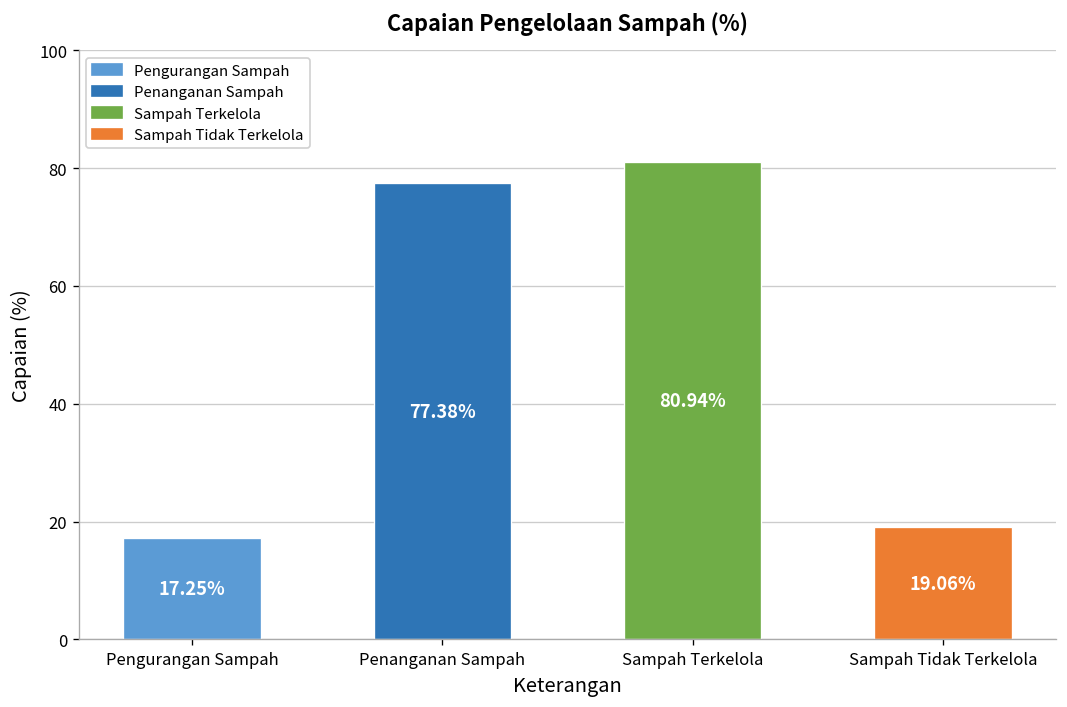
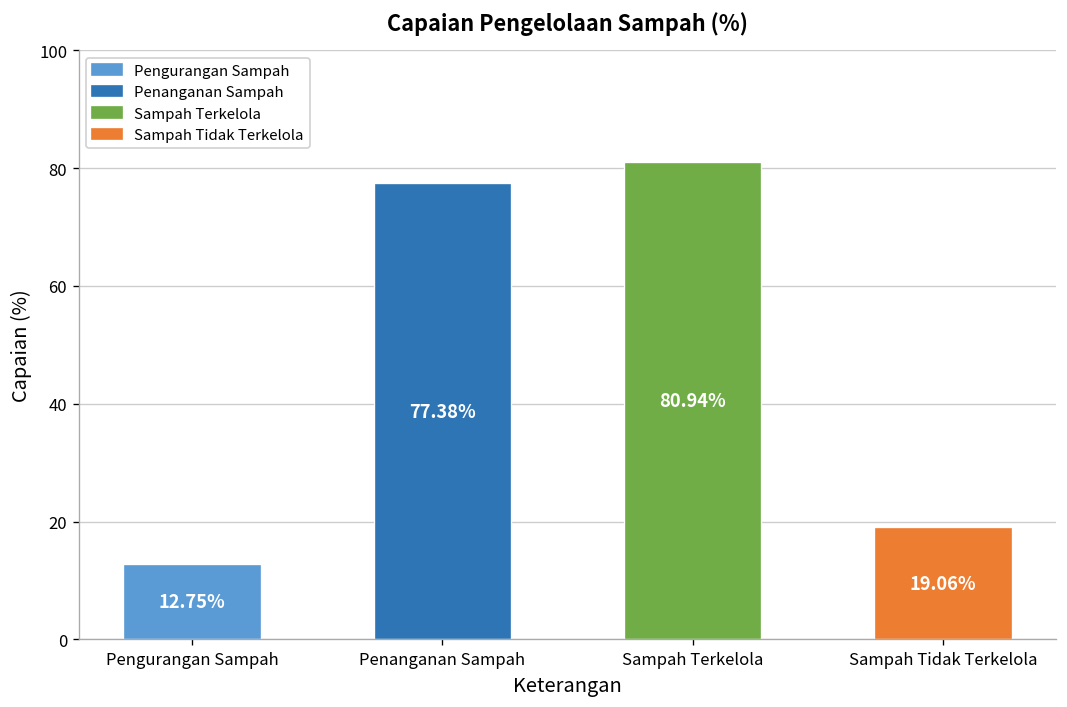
  {
-   "Pengurangan Sampah": "17.25%",
+   "Pengurangan Sampah": "12.75%",
    "Penanganan Sampah": "77.38%",
    "Sampah Terkelola": "80.94%",
    "Sampah Tidak Terkelola": "19.06%"
  }
